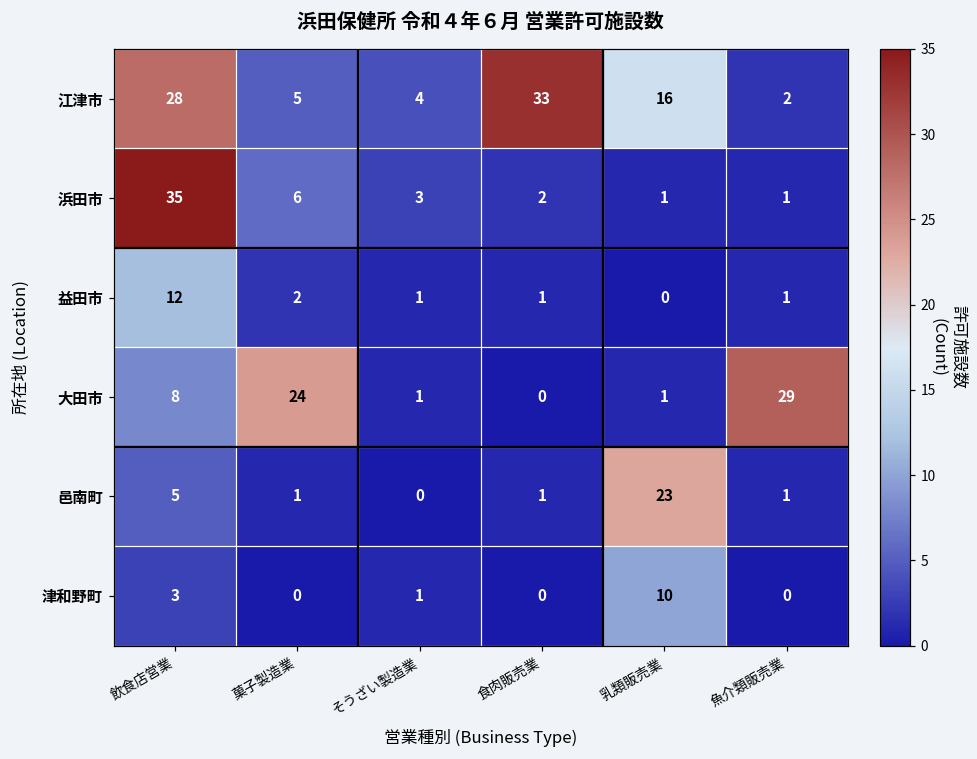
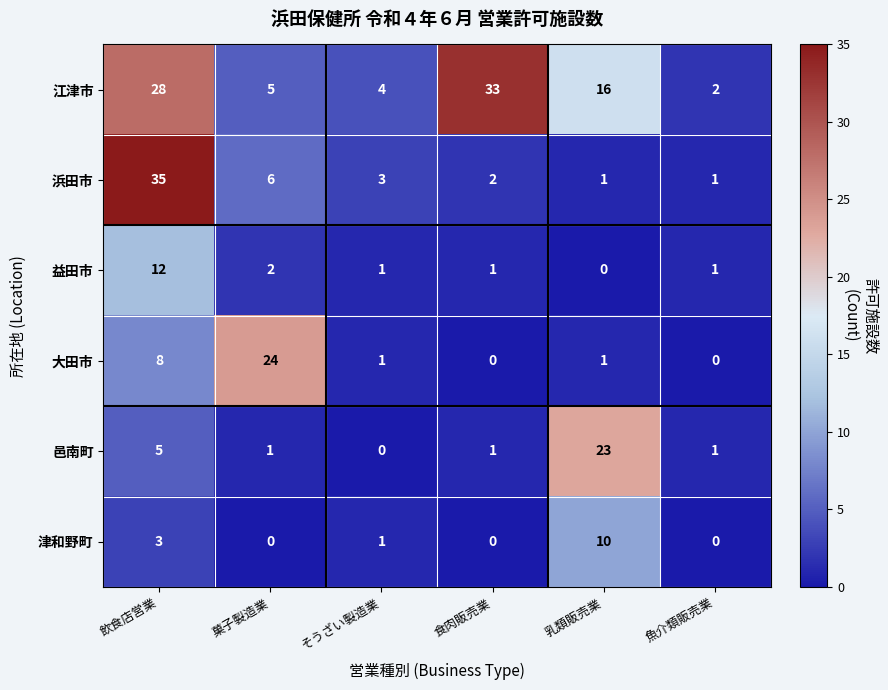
  {
    "江津市": {
      "飲食店営業": 28,
      "菓子製造業": 5,
      "そうざい製造業": 4,
      "食肉販売業": 33,
      "乳類販売業": 16,
      "魚介類販売業": 2
    },
    "浜田市": {
      "飲食店営業": 35,
      "菓子製造業": 6,
      "そうざい製造業": 3,
      "食肉販売業": 2,
      "乳類販売業": 1,
      "魚介類販売業": 1
    },
    "益田市": {
      "飲食店営業": 12,
      "菓子製造業": 2,
      "そうざい製造業": 1,
      "食肉販売業": 1,
      "乳類販売業": 0,
      "魚介類販売業": 1
    },
    "大田市": {
      "飲食店営業": 8,
      "菓子製造業": 24,
      "そうざい製造業": 1,
      "食肉販売業": 0,
      "乳類販売業": 1,
-     "魚介類販売業": 29
+     "魚介類販売業": 0
    },
    "邑南町": {
      "飲食店営業": 5,
      "菓子製造業": 1,
      "そうざい製造業": 0,
      "食肉販売業": 1,
      "乳類販売業": 23,
      "魚介類販売業": 1
    },
    "津和野町": {
      "飲食店営業": 3,
      "菓子製造業": 0,
      "そうざい製造業": 1,
      "食肉販売業": 0,
      "乳類販売業": 10,
      "魚介類販売業": 0
    }
  }
